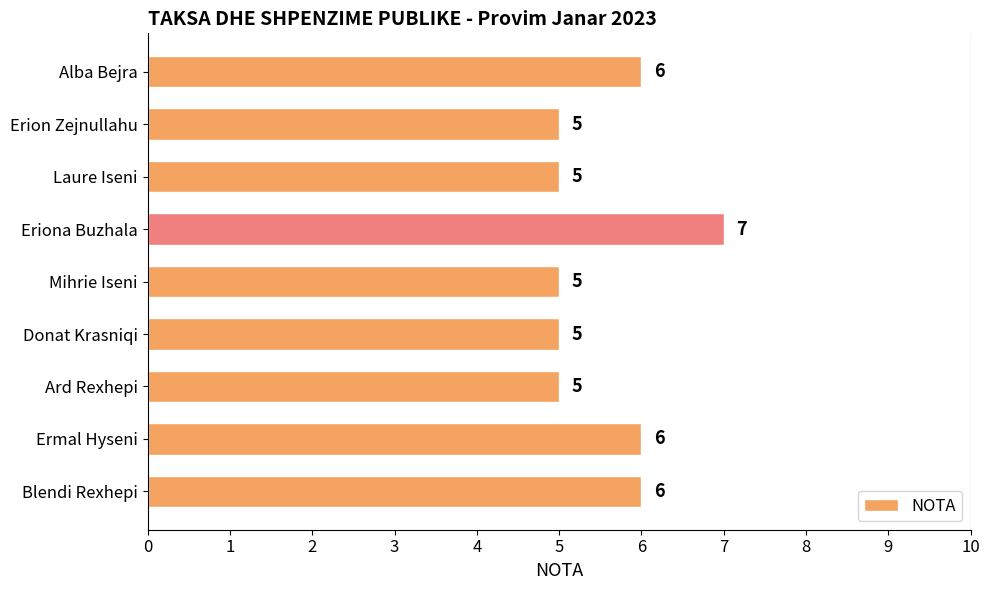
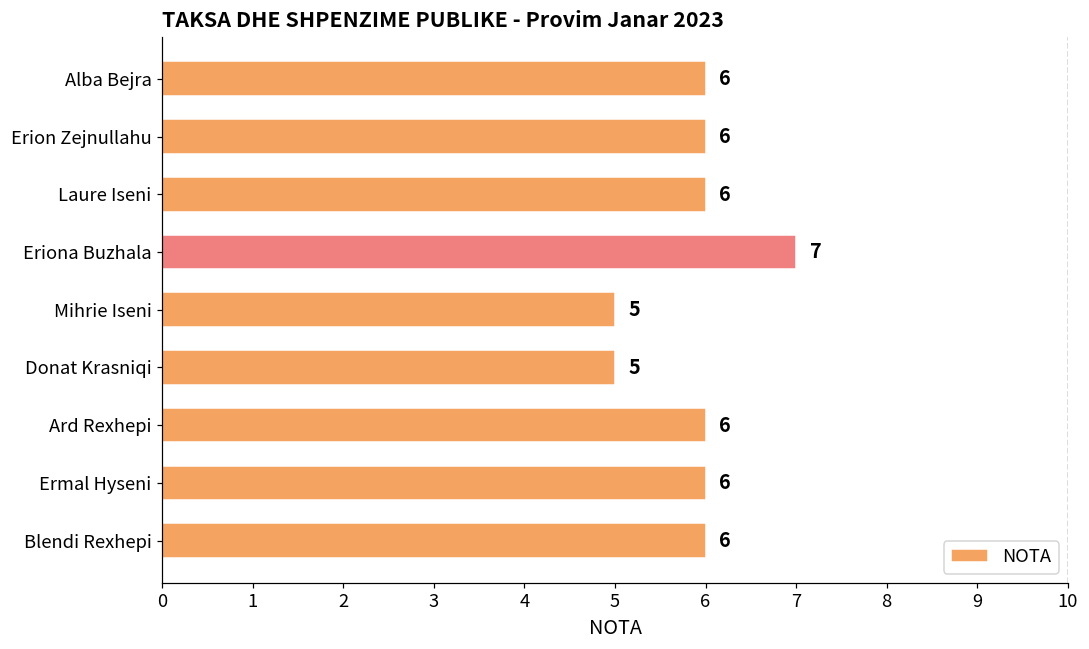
  {
    "Alba Bejra": 6,
-   "Erion Zejnullahu": 5,
-   "Laure Iseni": 5,
+   "Erion Zejnullahu": 6,
+   "Laure Iseni": 6,
    "Eriona Buzhala": 7,
    "Mihrie Iseni": 5,
    "Donat Krasniqi": 5,
-   "Ard Rexhepi": 5,
+   "Ard Rexhepi": 6,
    "Ermal Hyseni": 6,
    "Blendi Rexhepi": 6
  }
